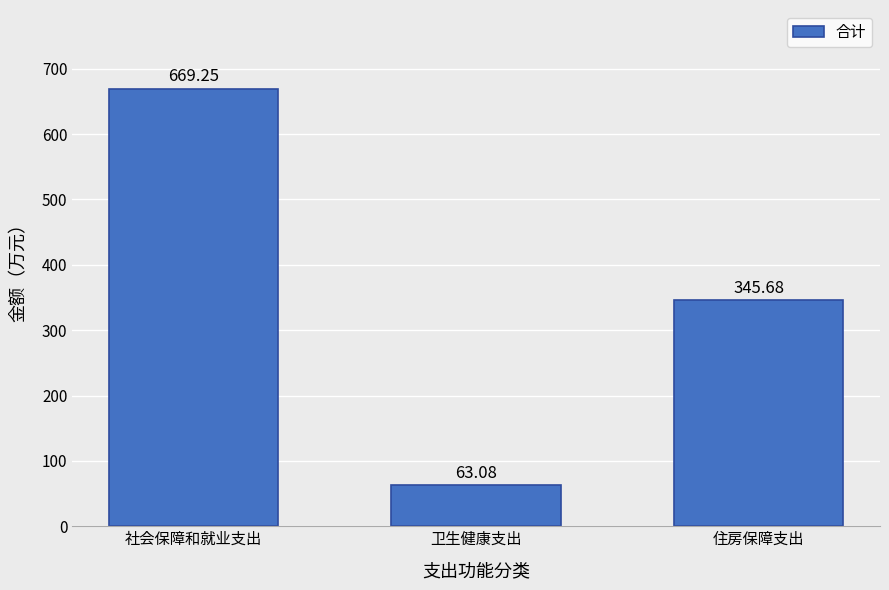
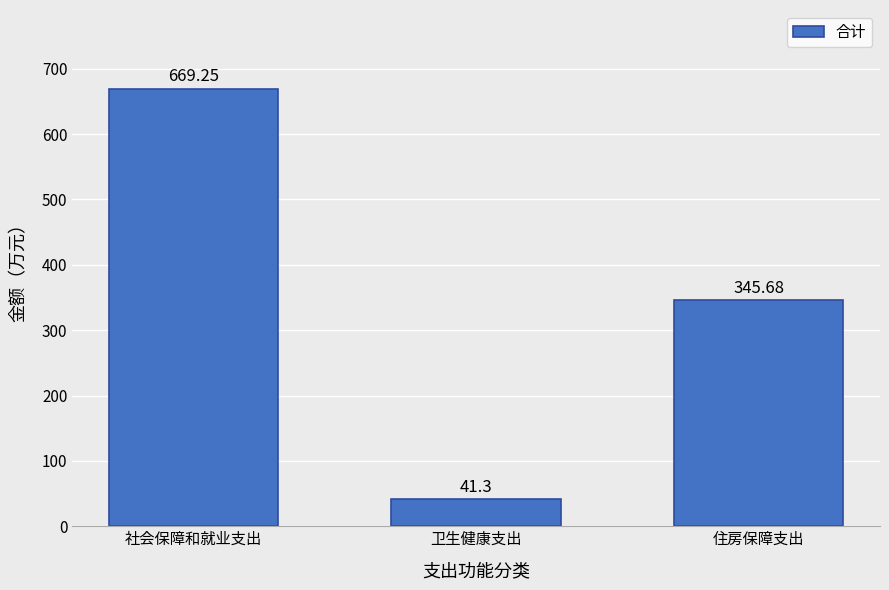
  {
    "社会保障和就业支出": 669.25,
-   "卫生健康支出": 63.08,
+   "卫生健康支出": 41.3,
    "住房保障支出": 345.68
  }
